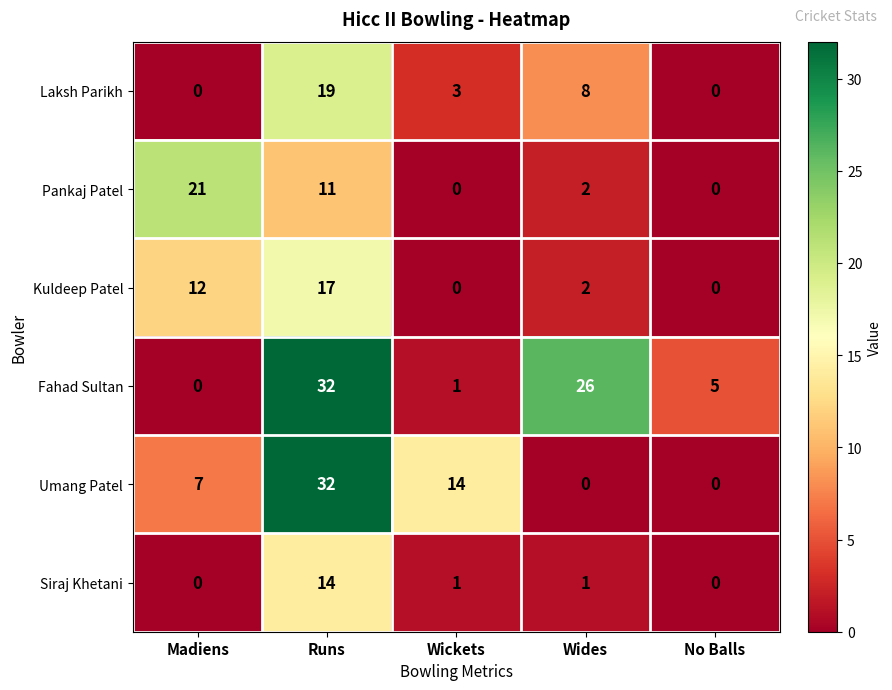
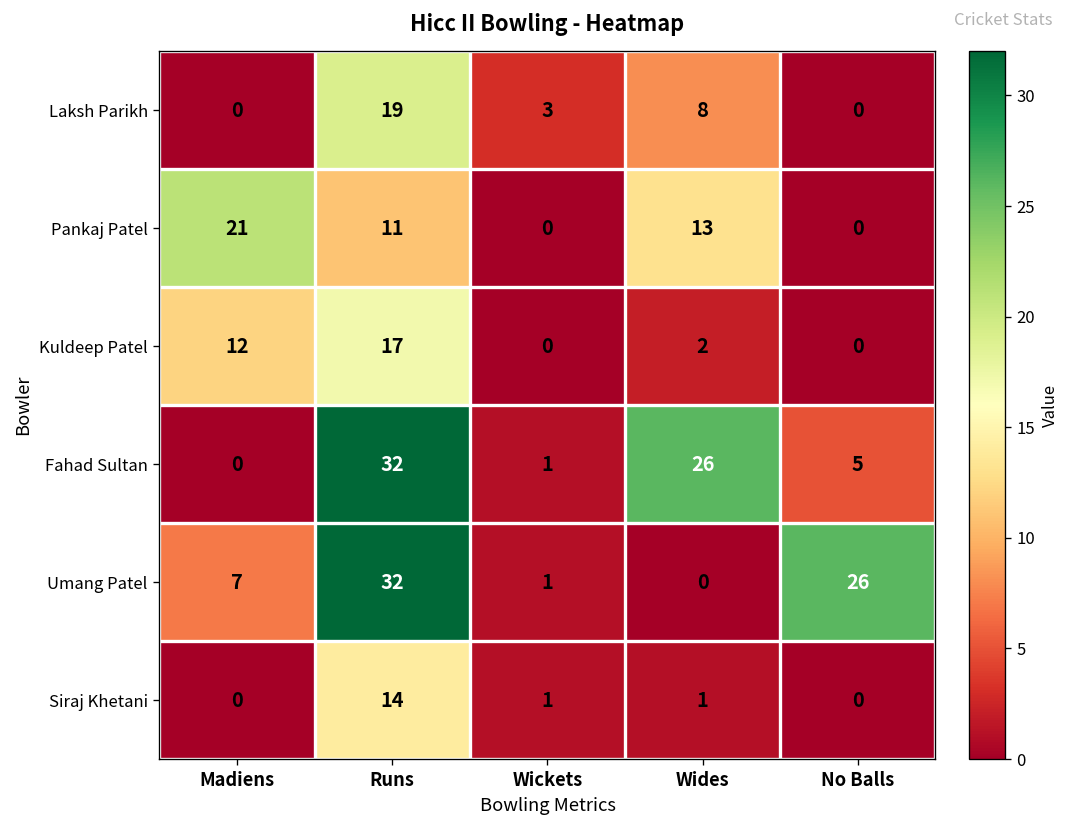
  {
    "Laksh Parikh": {
      "Madiens": 0,
      "Runs": 19,
      "Wickets": 3,
      "Wides": 8,
      "No Balls": 0
    },
    "Pankaj Patel": {
      "Madiens": 21,
      "Runs": 11,
      "Wickets": 0,
-     "Wides": 2,
+     "Wides": 13,
      "No Balls": 0
    },
    "Kuldeep Patel": {
      "Madiens": 12,
      "Runs": 17,
      "Wickets": 0,
      "Wides": 2,
      "No Balls": 0
    },
    "Fahad Sultan": {
      "Madiens": 0,
      "Runs": 32,
      "Wickets": 1,
      "Wides": 26,
      "No Balls": 5
    },
    "Umang Patel": {
      "Madiens": 7,
      "Runs": 32,
-     "Wickets": 14,
+     "Wickets": 1,
      "Wides": 0,
-     "No Balls": 0
+     "No Balls": 26
    },
    "Siraj Khetani": {
      "Madiens": 0,
      "Runs": 14,
      "Wickets": 1,
      "Wides": 1,
      "No Balls": 0
    }
  }
